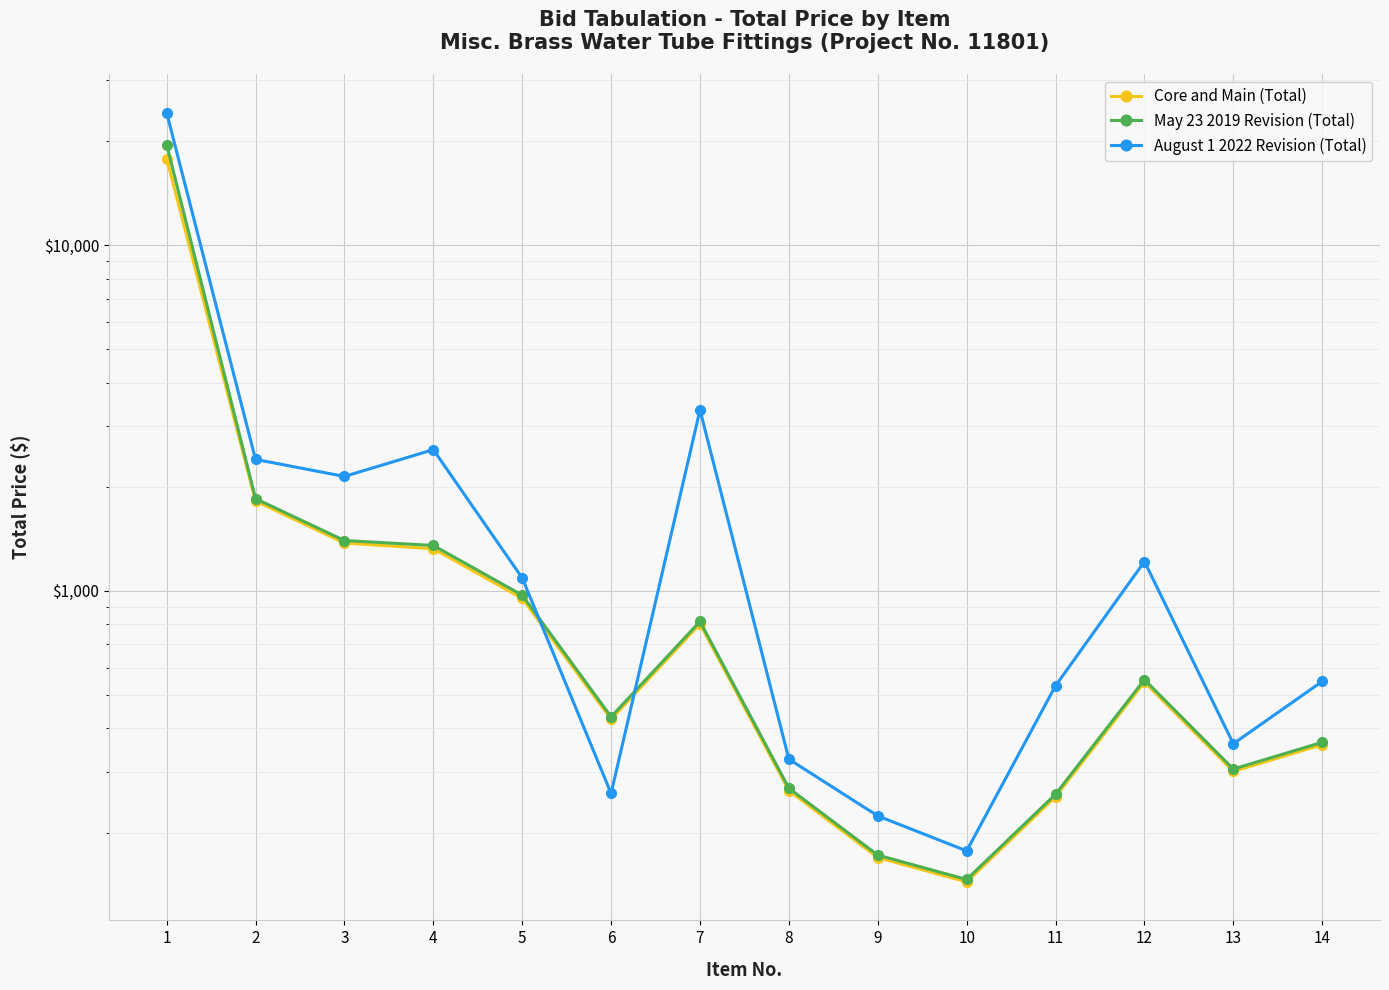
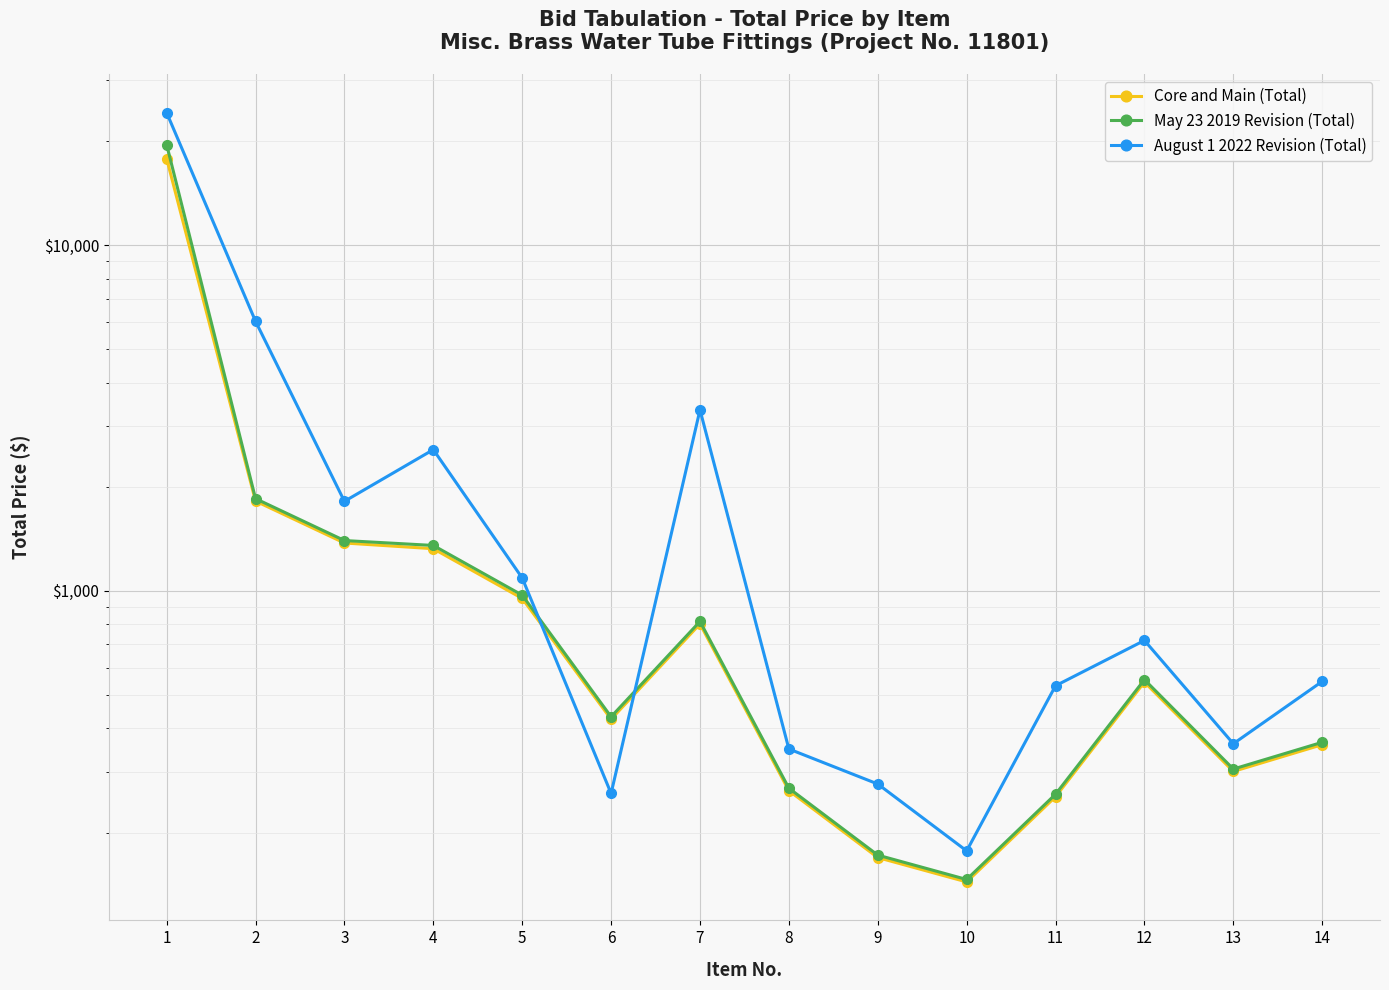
  {
    "Core and Main (Total)": {
      "1": "$18,000",
      "4": "$1,320",
      "5": "$950"
    },
    "May 23 2019 Revision (Total)": {
      "1": "$20,000",
      "4": "$1,350",
      "5": "$970"
    },
    "August 1 2022 Revision (Total)": {
      "1": "$24,000",
-     "2": "$2,400",
-     "3": "$2,100",
+     "2": "$6,000",
+     "3": "$1,800",
      "4": "$2,600",
      "5": "$1,090",
      "6": "$260",
      "7": "$3,300",
-     "8": "$330",
-     "9": "$220",
+     "8": "$350",
+     "9": "$280",
      "10": "$180",
      "11": "$530",
-     "12": "$1,220",
+     "12": "$720",
      "13": "$360",
      "14": "$550"
    }
  }
